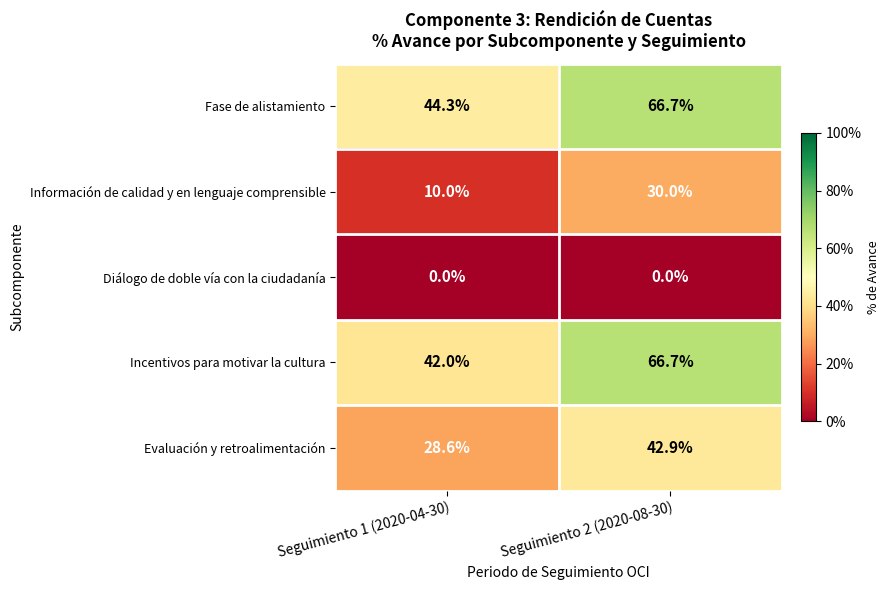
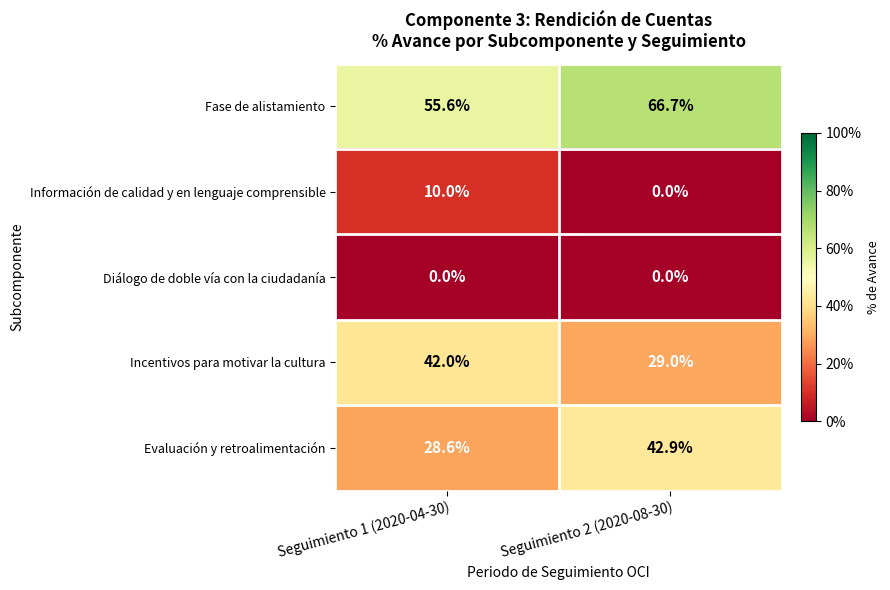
  {
    "Fase de alistamiento": {
-     "Seguimiento 1 (2020-04-30)": "44.3%",
+     "Seguimiento 1 (2020-04-30)": "55.6%",
      "Seguimiento 2 (2020-08-30)": "66.7%"
    },
    "Información de calidad y en lenguaje comprensible": {
      "Seguimiento 1 (2020-04-30)": "10.0%",
-     "Seguimiento 2 (2020-08-30)": "30.0%"
+     "Seguimiento 2 (2020-08-30)": "0.0%"
    },
    "Diálogo de doble vía con la ciudadanía": {
      "Seguimiento 1 (2020-04-30)": "0.0%",
      "Seguimiento 2 (2020-08-30)": "0.0%"
    },
    "Incentivos para motivar la cultura": {
      "Seguimiento 1 (2020-04-30)": "42.0%",
-     "Seguimiento 2 (2020-08-30)": "66.7%"
+     "Seguimiento 2 (2020-08-30)": "29.0%"
    },
    "Evaluación y retroalimentación": {
      "Seguimiento 1 (2020-04-30)": "28.6%",
      "Seguimiento 2 (2020-08-30)": "42.9%"
    }
  }
